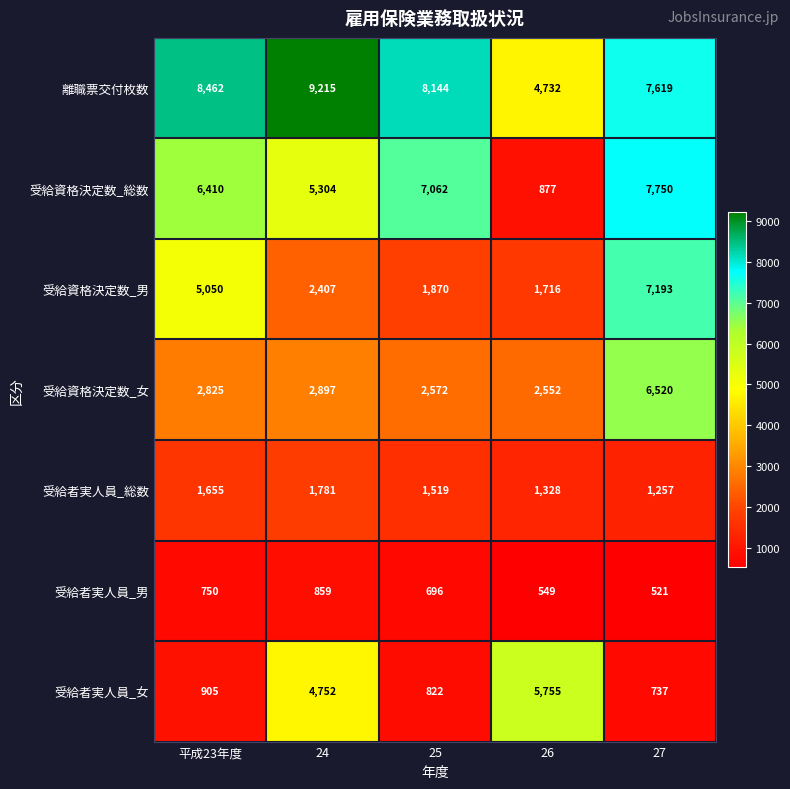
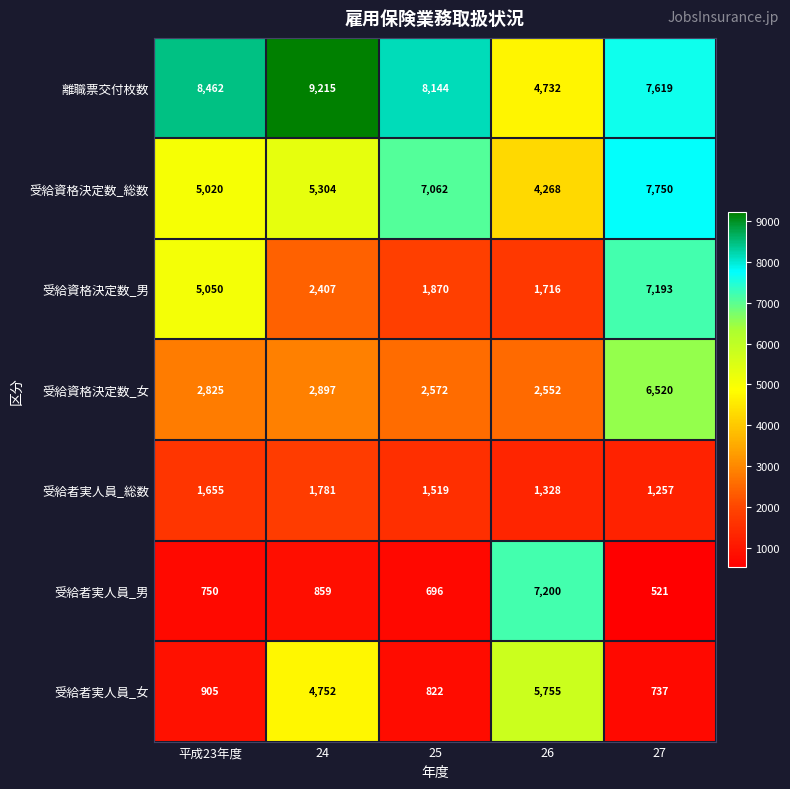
  {
    "離職票交付枚数": {
      "平成23年度": "8,462",
      "24": "9,215",
      "25": "8,144",
      "26": "4,732",
      "27": "7,619"
    },
    "受給資格決定数_総数": {
-     "平成23年度": "6,410",
+     "平成23年度": "5,020",
      "24": "5,304",
      "25": "7,062",
-     "26": "877",
+     "26": "4,268",
      "27": "7,750"
    },
    "受給資格決定数_男": {
      "平成23年度": "5,050",
      "24": "2,407",
      "25": "1,870",
      "26": "1,716",
      "27": "7,193"
    },
    "受給資格決定数_女": {
      "平成23年度": "2,825",
      "24": "2,897",
      "25": "2,572",
      "26": "2,552",
      "27": "6,520"
    },
    "受給者実人員_総数": {
      "平成23年度": "1,655",
      "24": "1,781",
      "25": "1,519",
      "26": "1,328",
      "27": "1,257"
    },
    "受給者実人員_男": {
      "平成23年度": "750",
      "24": "859",
      "25": "696",
-     "26": "549",
+     "26": "7,200",
      "27": "521"
    },
    "受給者実人員_女": {
      "平成23年度": "905",
      "24": "4,752",
      "25": "822",
      "26": "5,755",
      "27": "737"
    }
  }
